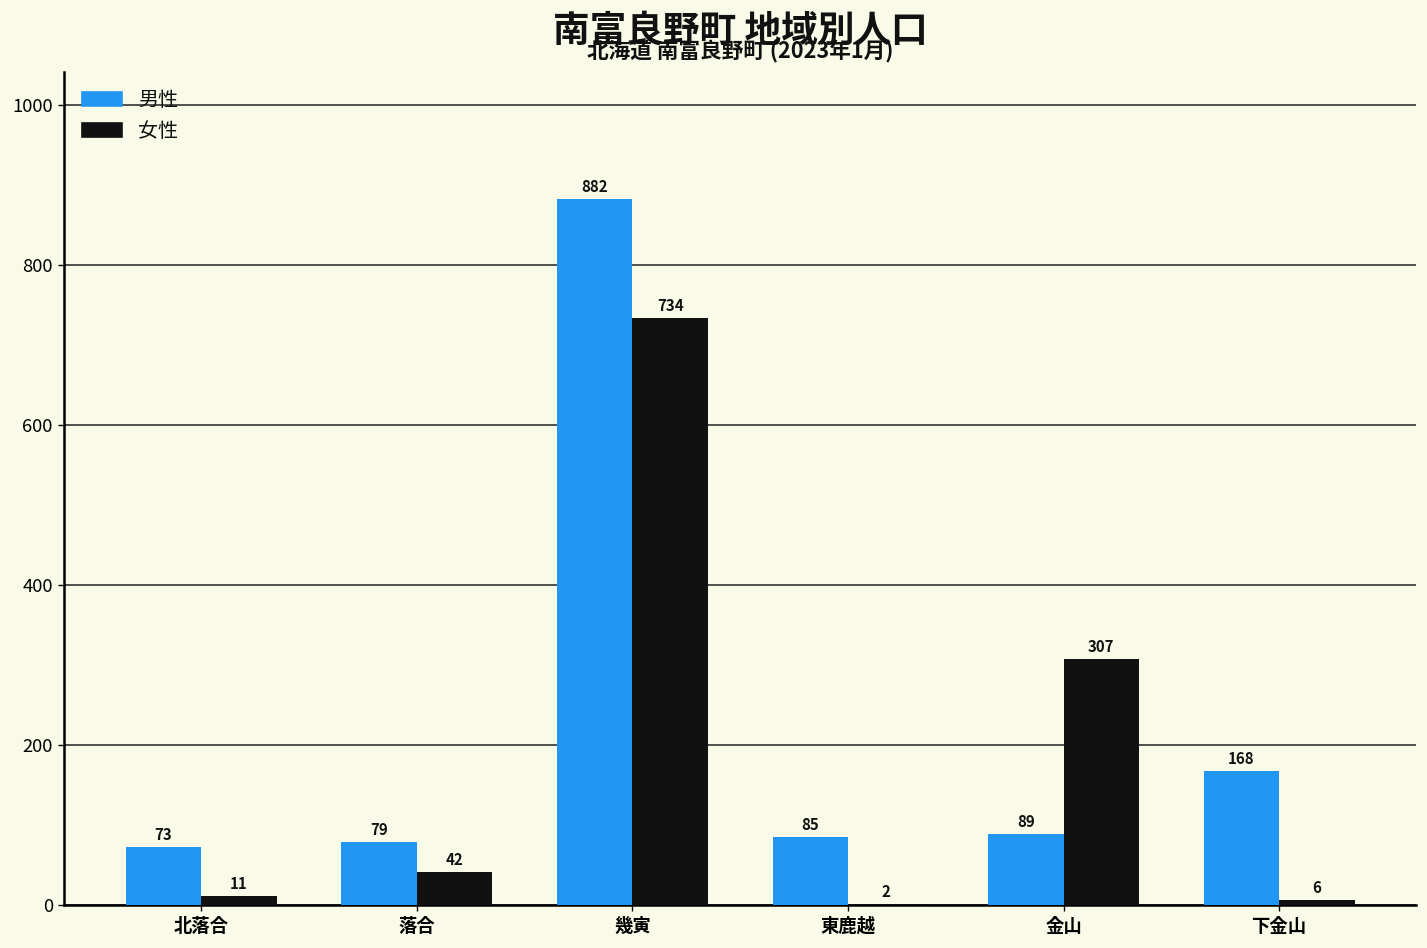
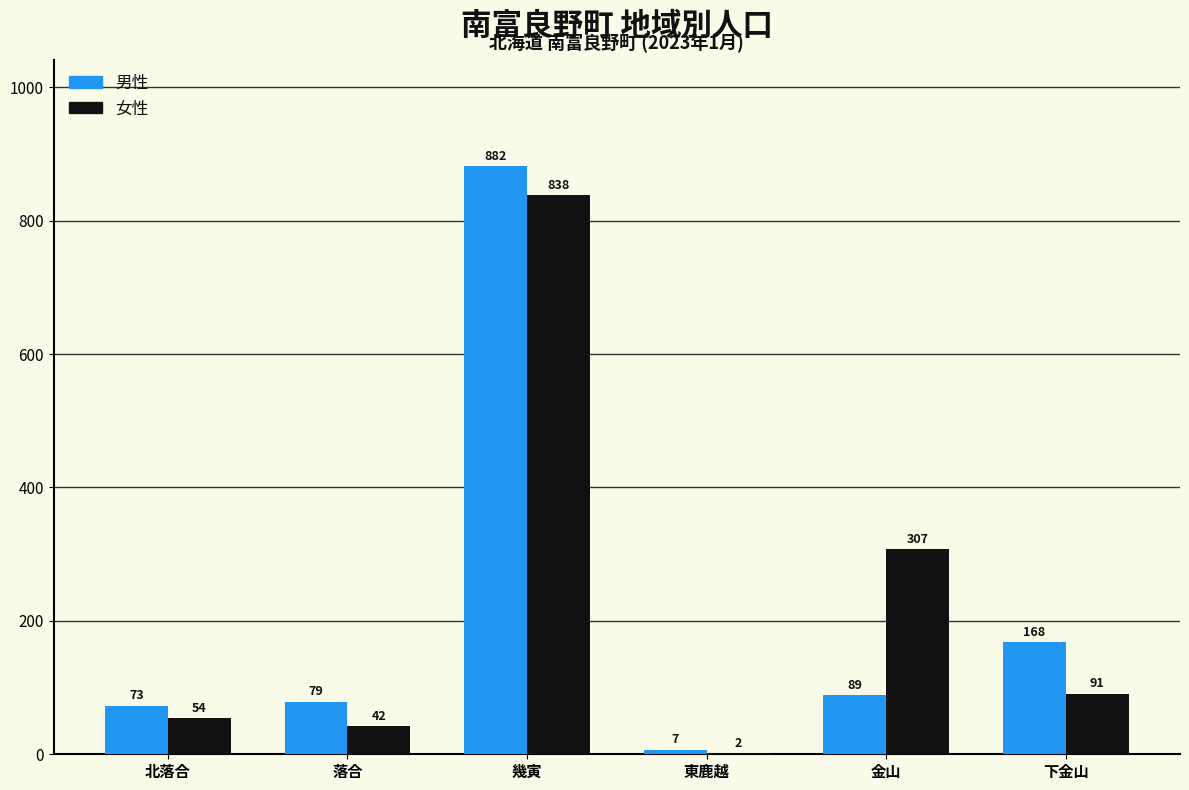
  {
    "男性": {
      "北落合": 73,
      "落合": 79,
      "幾寅": 882,
-     "東鹿越": 85,
+     "東鹿越": 7,
      "金山": 89,
      "下金山": 168
    },
    "女性": {
-     "北落合": 11,
+     "北落合": 54,
      "落合": 42,
-     "幾寅": 734,
+     "幾寅": 838,
      "東鹿越": 2,
      "金山": 307,
-     "下金山": 6
+     "下金山": 91
    }
  }
